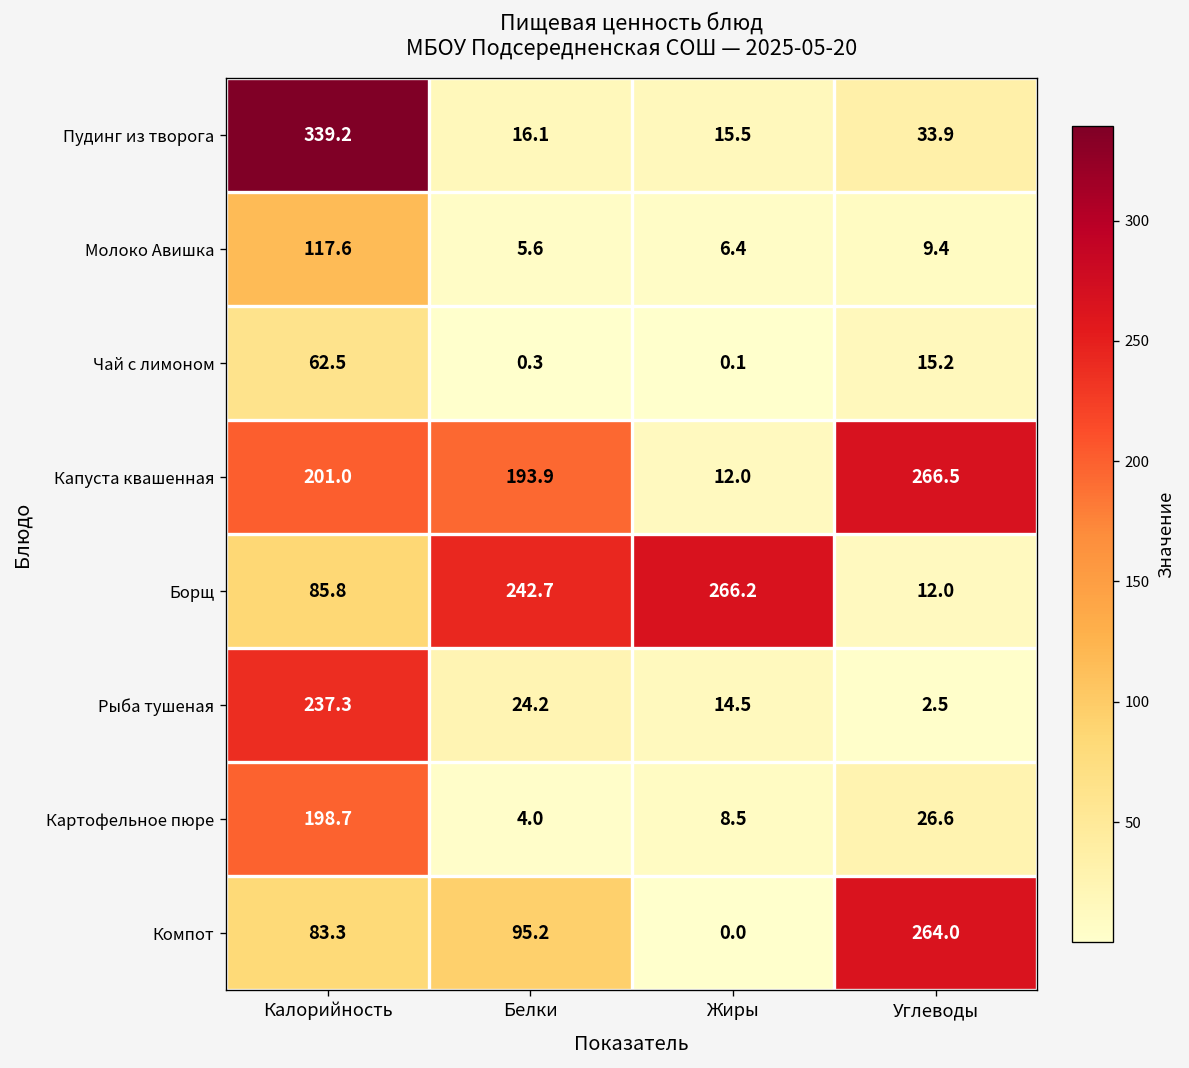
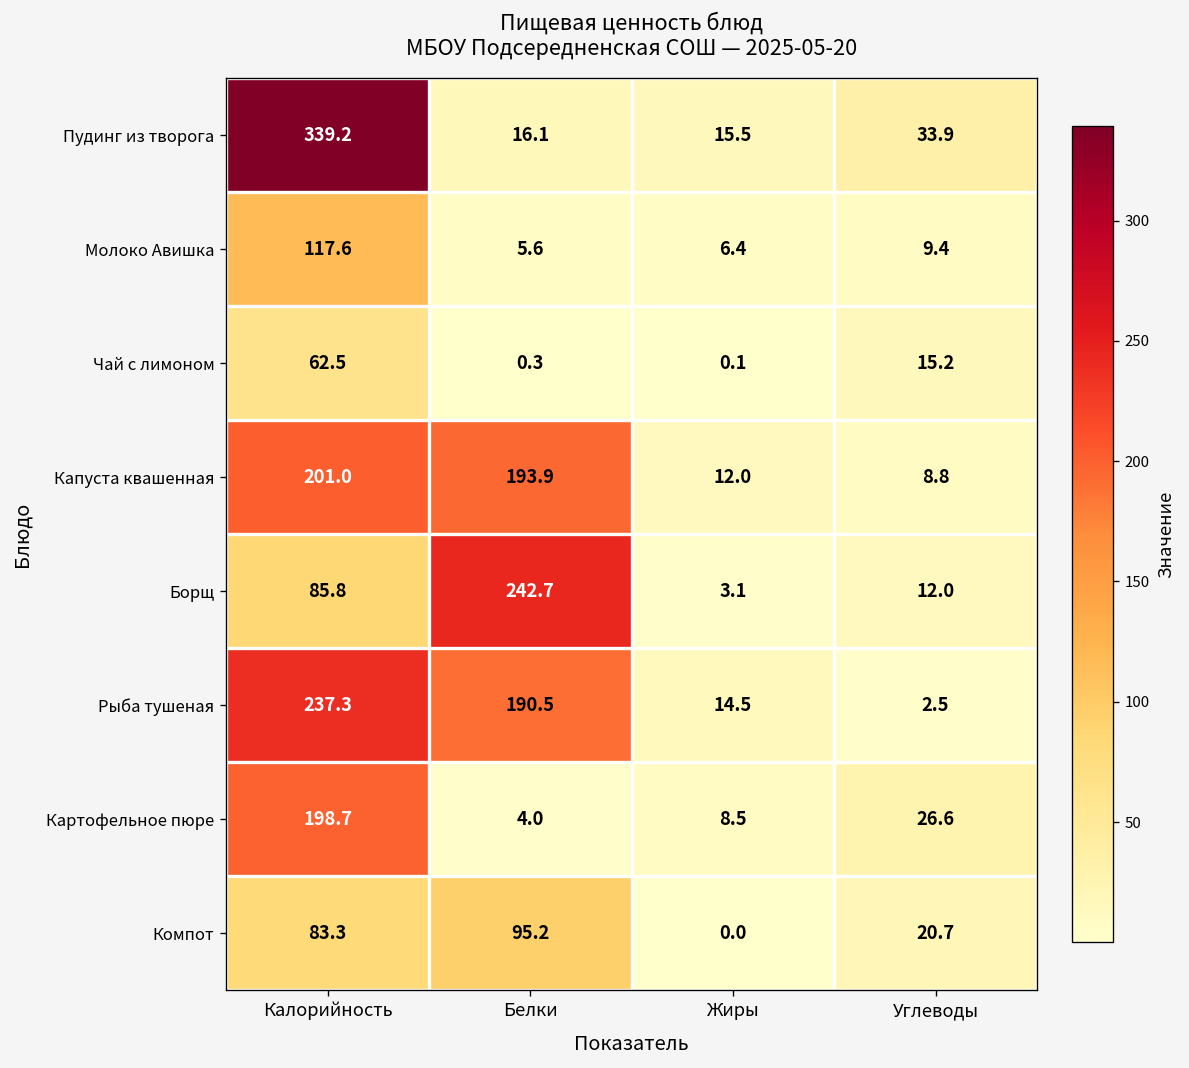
  {
    "Пудинг из творога": {
      "Калорийность": 339.2,
      "Белки": 16.1,
      "Жиры": 15.5,
      "Углеводы": 33.9
    },
    "Молоко Авишка": {
      "Калорийность": 117.6,
      "Белки": 5.6,
      "Жиры": 6.4,
      "Углеводы": 9.4
    },
    "Чай с лимоном": {
      "Калорийность": 62.5,
      "Белки": 0.3,
      "Жиры": 0.1,
      "Углеводы": 15.2
    },
    "Капуста квашенная": {
      "Калорийность": 201.0,
      "Белки": 193.9,
      "Жиры": 12.0,
-     "Углеводы": 266.5
+     "Углеводы": 8.8
    },
    "Борщ": {
      "Калорийность": 85.8,
      "Белки": 242.7,
-     "Жиры": 266.2,
+     "Жиры": 3.1,
      "Углеводы": 12.0
    },
    "Рыба тушеная": {
      "Калорийность": 237.3,
-     "Белки": 24.2,
+     "Белки": 190.5,
      "Жиры": 14.5,
      "Углеводы": 2.5
    },
    "Картофельное пюре": {
      "Калорийность": 198.7,
      "Белки": 4.0,
      "Жиры": 8.5,
      "Углеводы": 26.6
    },
    "Компот": {
      "Калорийность": 83.3,
      "Белки": 95.2,
      "Жиры": 0.0,
-     "Углеводы": 264.0
+     "Углеводы": 20.7
    }
  }
